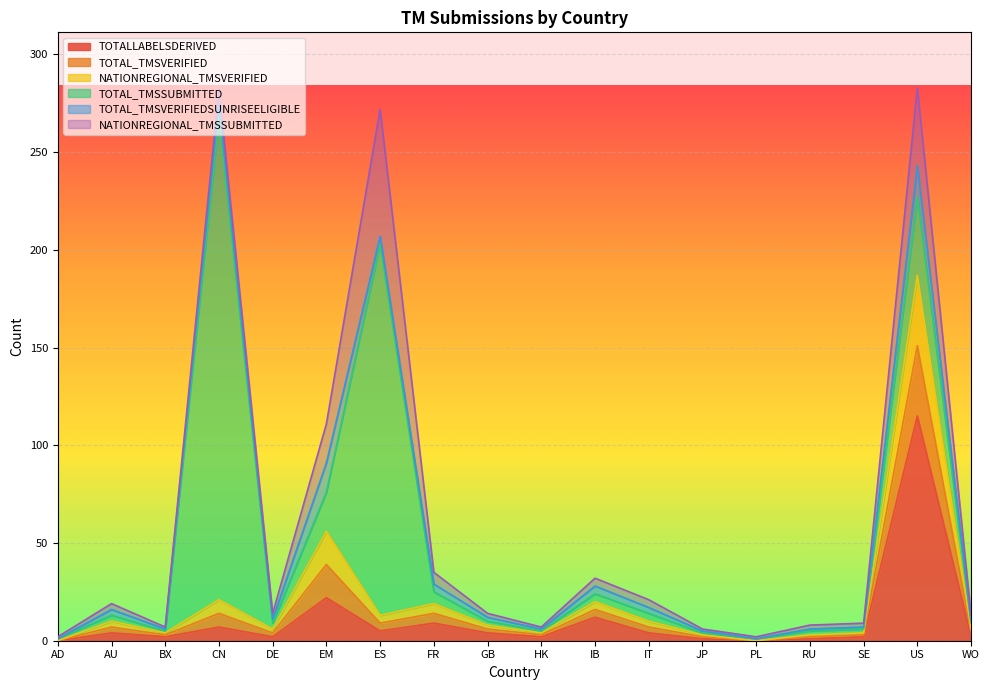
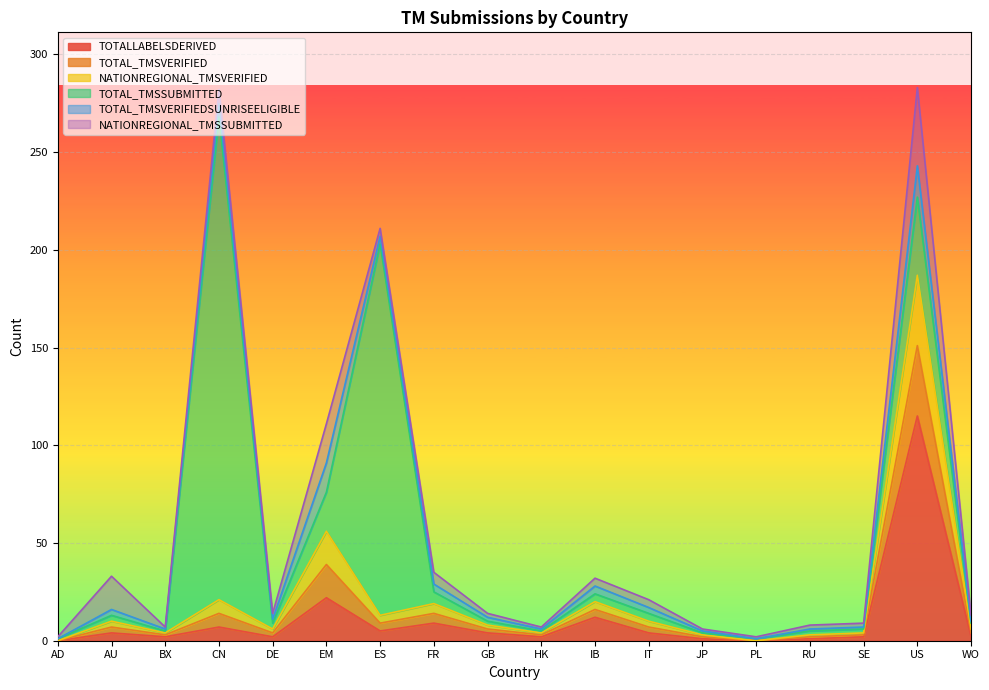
  {
    "NATIONREGIONAL_TMSVERIFIED": {
      "AU": 3,
      "CN": 7,
      "DE": 2,
      "EM": 17,
      "ES": 4,
      "FR": 5,
      "GB": 2,
      "IB": 4,
      "IT": 3,
      "US": 36,
      "WO": 2
    },
    "TOTAL_TMSSUBMITTED": {
      "AU": 3,
      "DE": 3,
      "EM": 20,
      "ES": 190,
      "FR": 6,
      "GB": 2,
      "IB": 4,
      "IT": 4,
      "US": 40
    },
    "TOTAL_TMSVERIFIEDSUNRISEELIGIBLE": {
      "AU": 3,
      "DE": 2,
      "EM": 15,
      "ES": 4,
      "FR": 4,
      "GB": 2,
      "IB": 4,
      "IT": 3,
      "US": 16
    },
    "NATIONREGIONAL_TMSSUBMITTED": {
-     "AU": 3,
+     "AU": 17,
      "DE": 3,
      "EM": 20,
-     "ES": 65,
+     "ES": 4,
      "FR": 6,
      "GB": 2,
      "IB": 4,
      "IT": 4,
      "RU": 2,
      "SE": 2,
      "US": 40,
      "WO": 3
    }
  }
